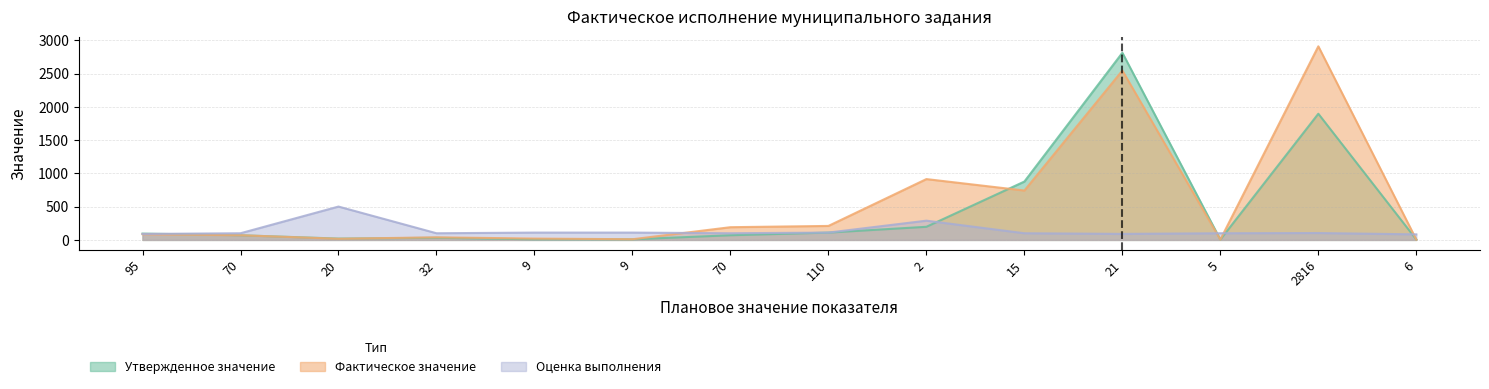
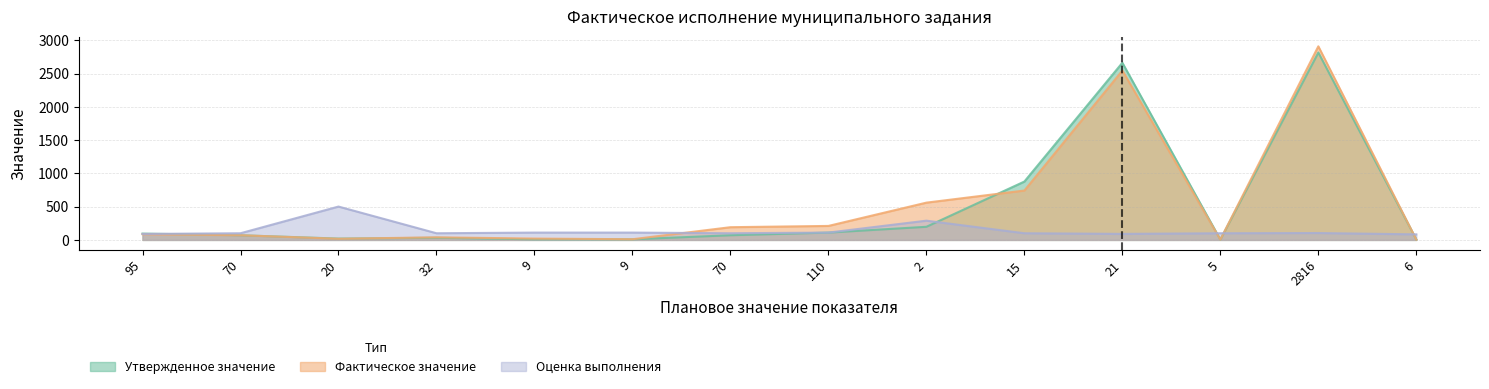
  {
    "Утвержденное значение": {
      "2": 200,
      "15": 900,
-     "21": 2800,
-     "2816": 1900
+     "21": 2700,
+     "2816": 2800
    },
    "Фактическое значение": {
      "110": 200,
-     "2": 900,
+     "2": 600,
      "15": 700,
      "21": 2500,
      "2816": 2900
    },
    "Оценка выполнения": {
      "20": 500,
      "32": 100,
      "2": 300,
      "15": 100,
      "21": 100,
      "5": 100,
      "2816": 100,
      "6": 100
    }
  }
